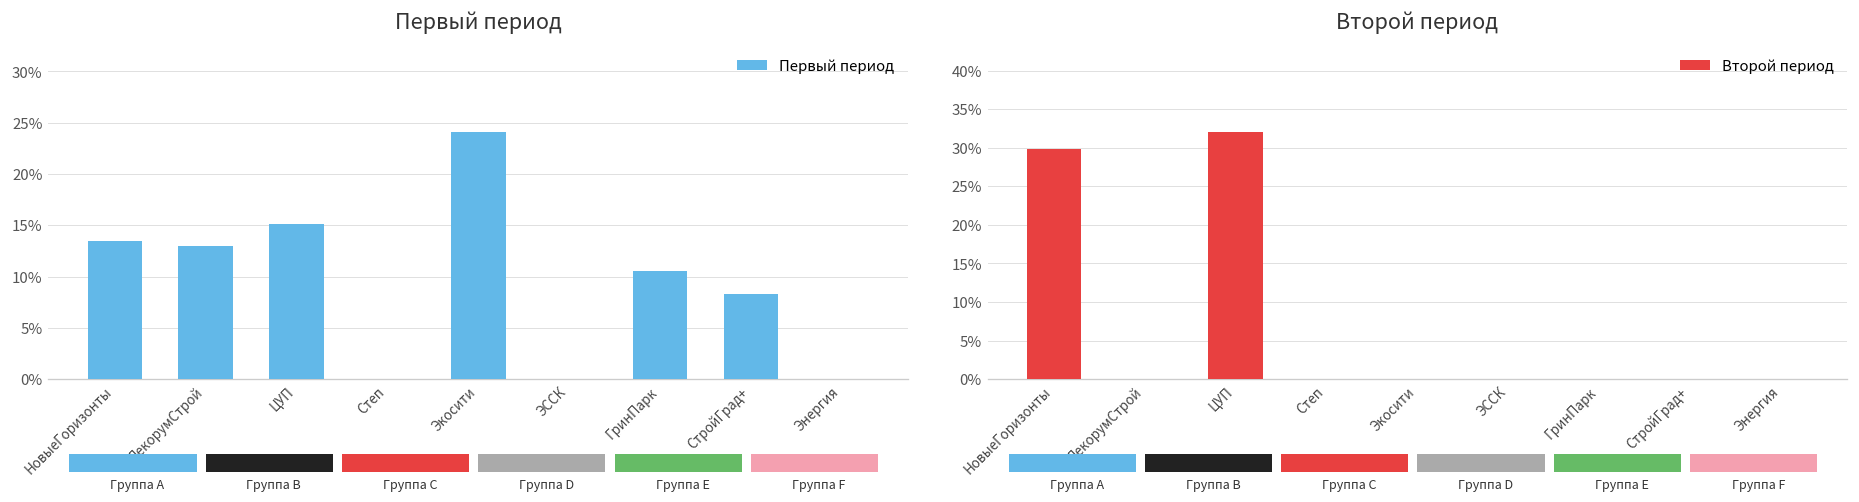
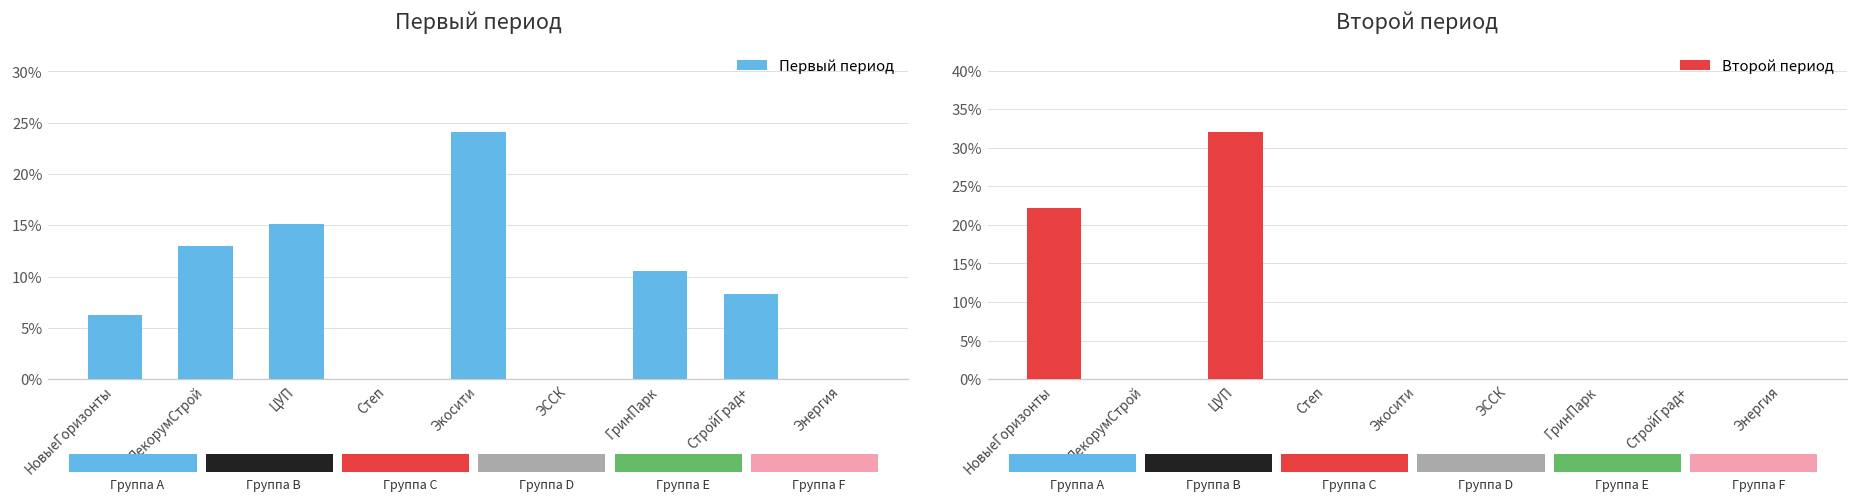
  {
    "Первый период": {
-     "НовыеГоризонты": "13%",
+     "НовыеГоризонты": "6%",
      "ДекорумСтрой": "13%",
      "ЦУП": "15%",
      "Степ": "0%",
      "Экосити": "24%",
      "ЭССК": "0%",
      "ГринПарк": "10%",
      "СтройГрад+": "8%",
      "Энергия": "0%"
    },
    "Второй период": {
-     "НовыеГоризонты": "30%",
+     "НовыеГоризонты": "22%",
      "ДекорумСтрой": "0%",
      "ЦУП": "32%",
      "Степ": "0%",
      "Экосити": "0%",
      "ЭССК": "0%",
      "ГринПарк": "0%",
      "СтройГрад+": "0%",
      "Энергия": "0%"
    }
  }
